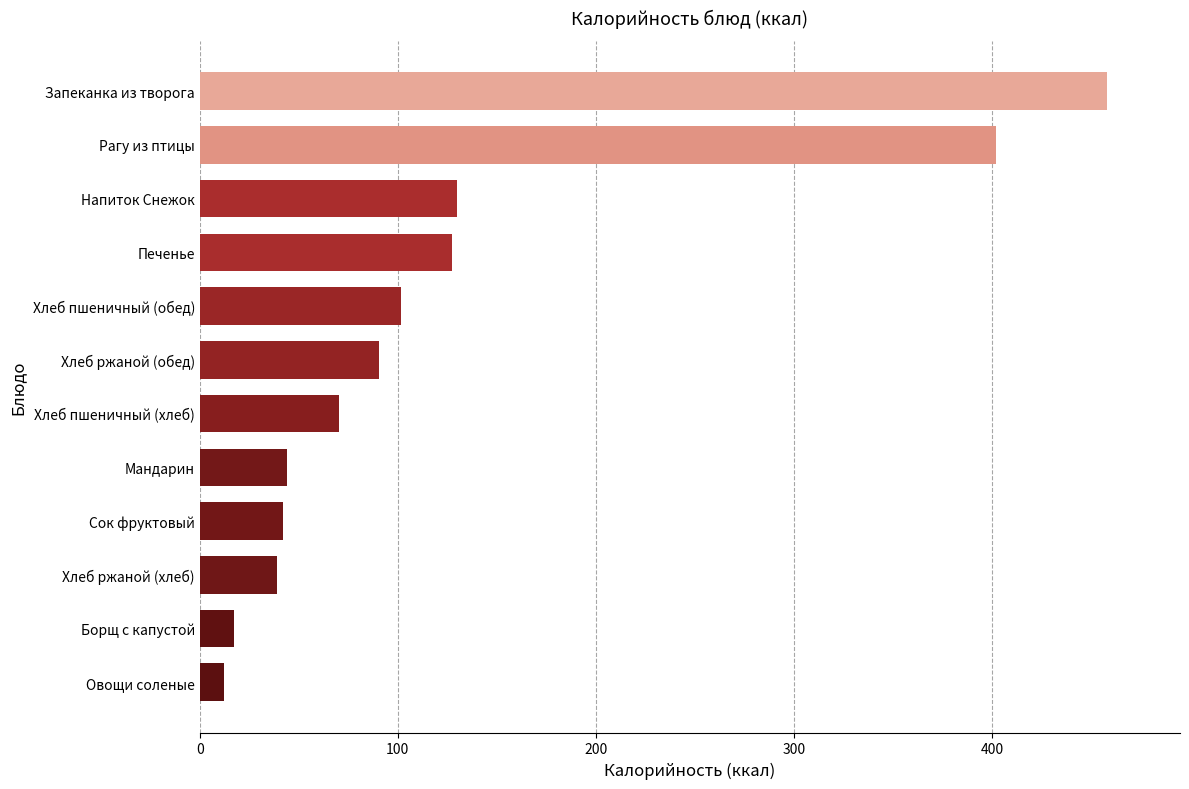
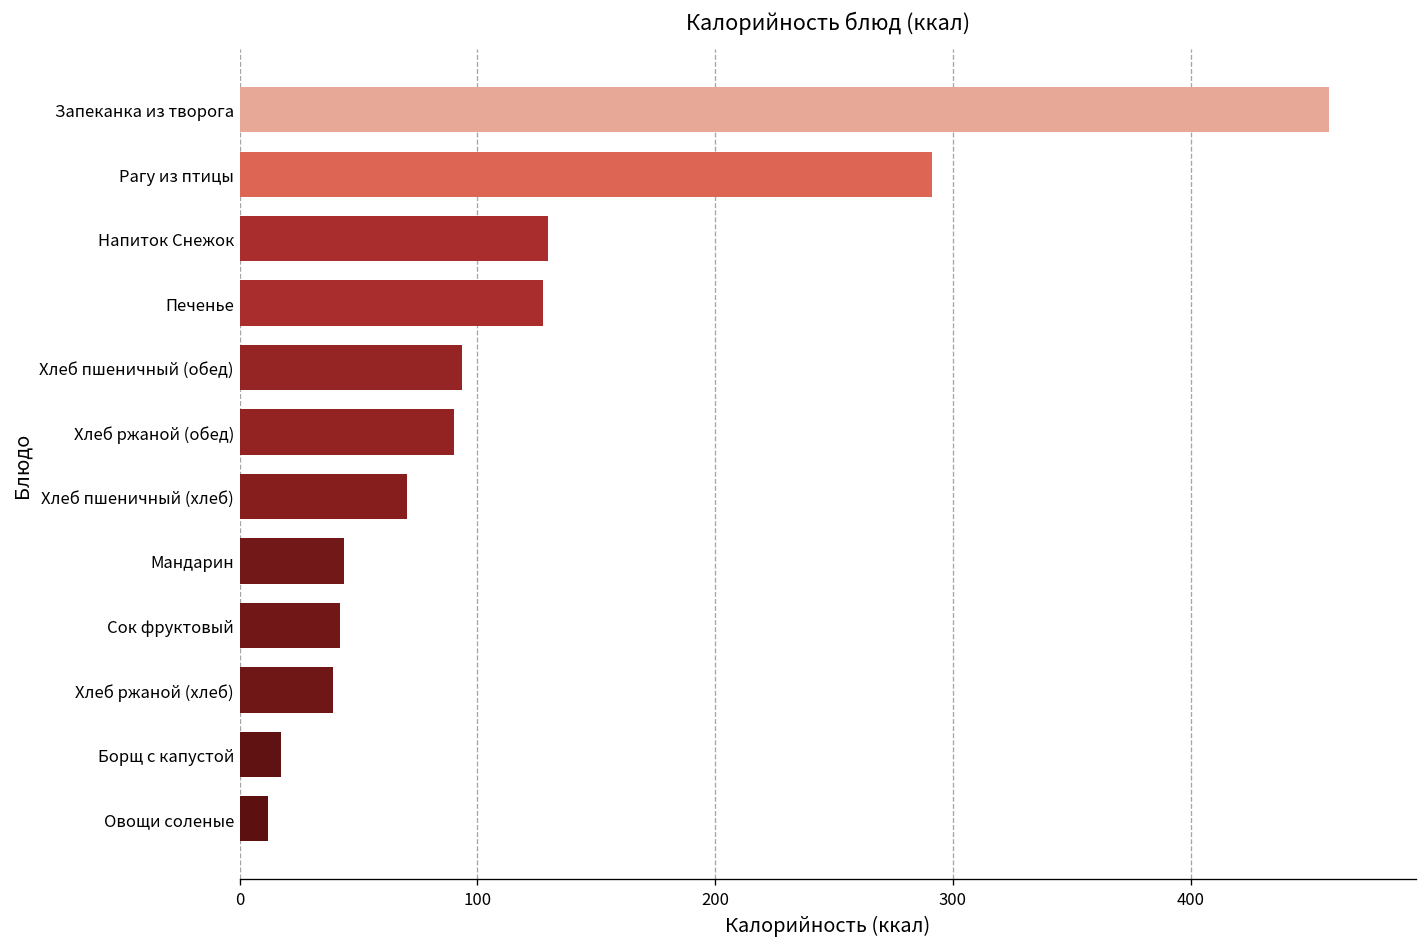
  {
    "Запеканка из творога": 458,
-   "Рагу из птицы": 402,
+   "Рагу из птицы": 291,
    "Напиток Снежок": 130,
    "Печенье": 127,
-   "Хлеб пшеничный (обед)": 102,
+   "Хлеб пшеничный (обед)": 94,
    "Хлеб ржаной (обед)": 90,
    "Хлеб пшеничный (хлеб)": 70,
    "Мандарин": 44,
    "Сок фруктовый": 42,
    "Хлеб ржаной (хлеб)": 39,
    "Борщ с капустой": 17,
    "Овощи соленые": 12
  }
